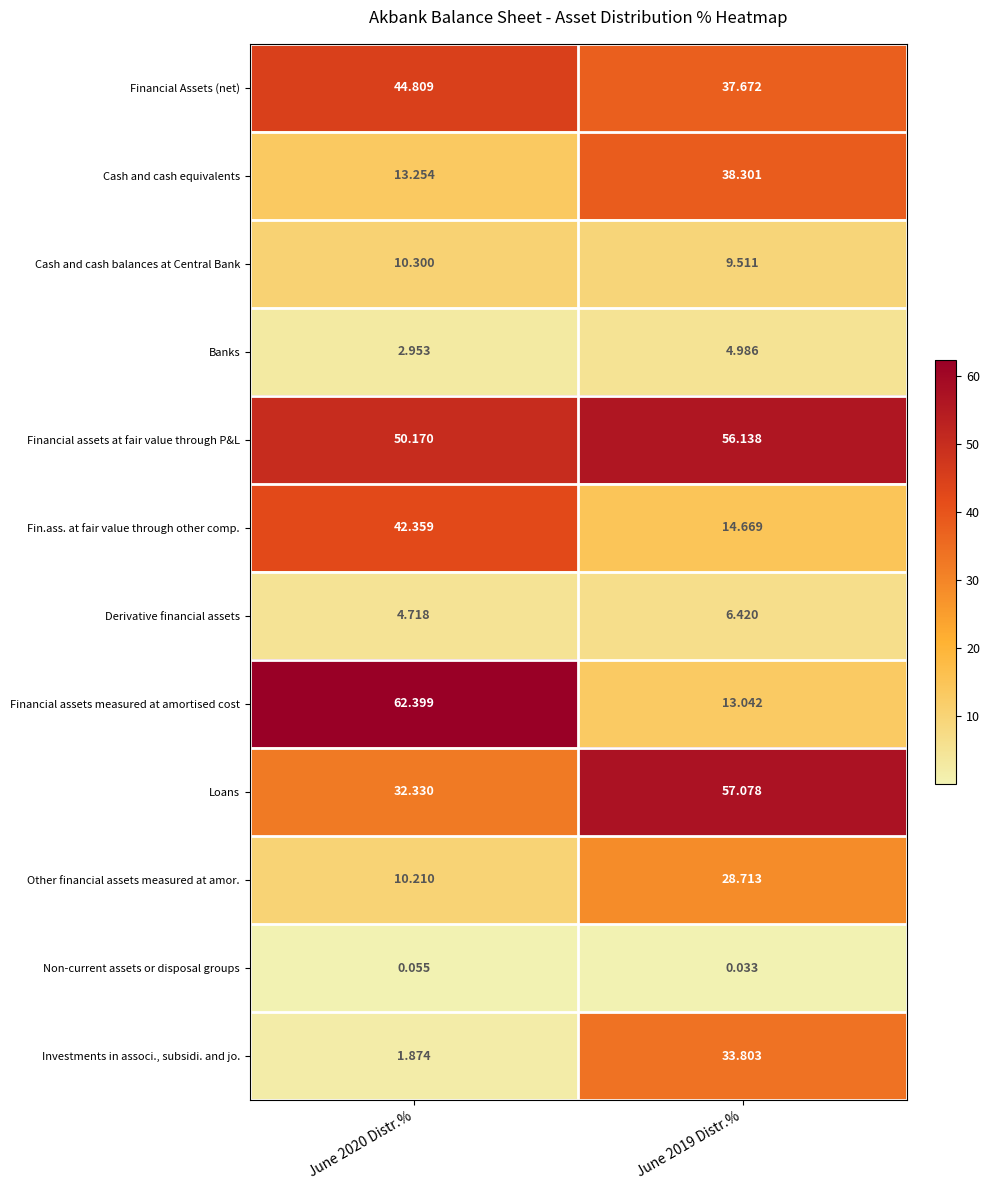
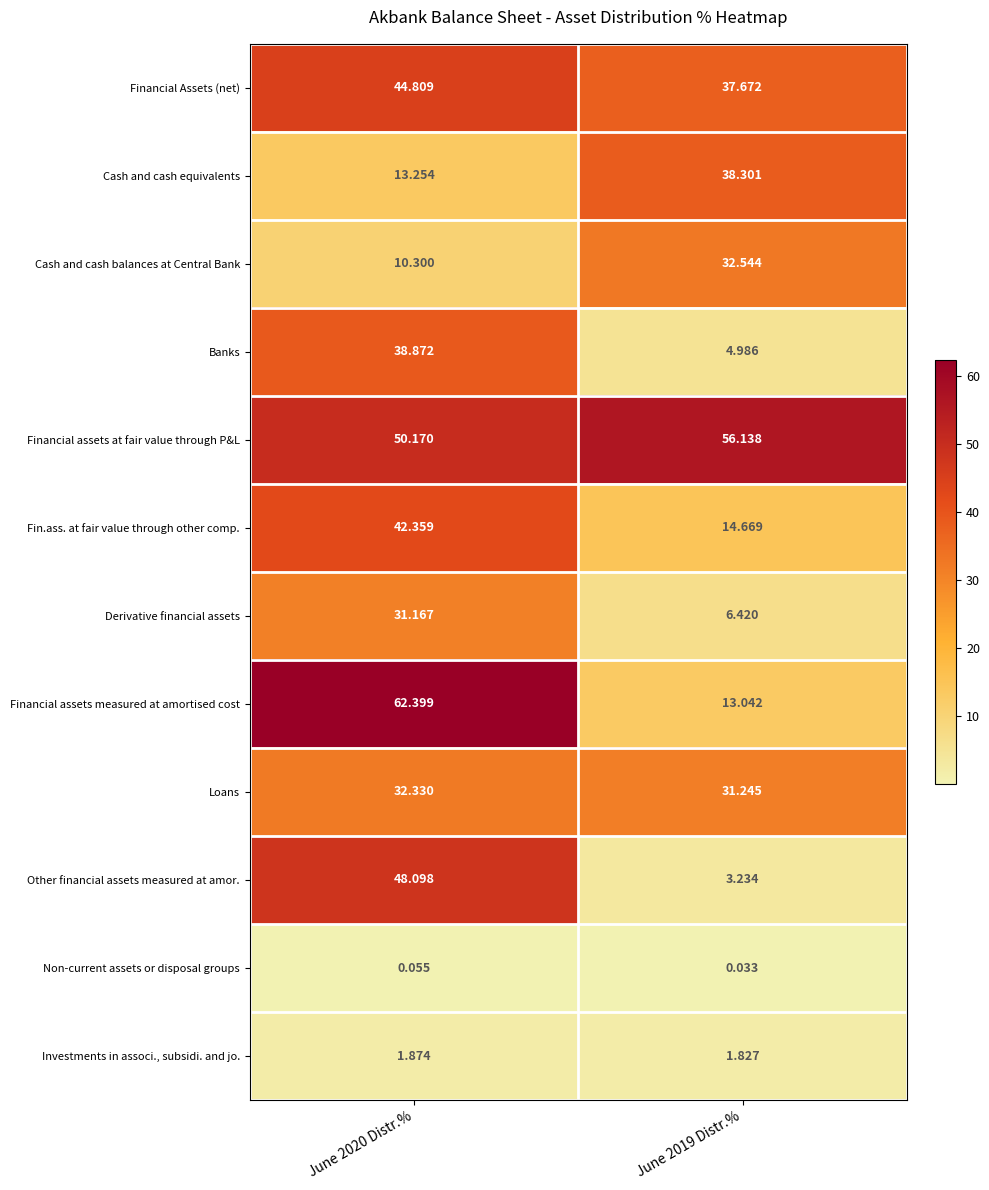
  {
    "Financial Assets (net)": {
      "June 2020 Distr.%": 44.809,
      "June 2019 Distr.%": 37.672
    },
    "Cash and cash equivalents": {
      "June 2020 Distr.%": 13.254,
      "June 2019 Distr.%": 38.301
    },
    "Cash and cash balances at Central Bank": {
      "June 2020 Distr.%": 10.300,
-     "June 2019 Distr.%": 9.511
+     "June 2019 Distr.%": 32.544
    },
    "Banks": {
-     "June 2020 Distr.%": 2.953,
+     "June 2020 Distr.%": 38.872,
      "June 2019 Distr.%": 4.986
    },
    "Financial assets at fair value through P&L": {
      "June 2020 Distr.%": 50.170,
      "June 2019 Distr.%": 56.138
    },
    "Fin.ass. at fair value through other comp.": {
      "June 2020 Distr.%": 42.359,
      "June 2019 Distr.%": 14.669
    },
    "Derivative financial assets": {
-     "June 2020 Distr.%": 4.718,
+     "June 2020 Distr.%": 31.167,
      "June 2019 Distr.%": 6.420
    },
    "Financial assets measured at amortised cost": {
      "June 2020 Distr.%": 62.399,
      "June 2019 Distr.%": 13.042
    },
    "Loans": {
      "June 2020 Distr.%": 32.330,
-     "June 2019 Distr.%": 57.078
+     "June 2019 Distr.%": 31.245
    },
    "Other financial assets measured at amor.": {
-     "June 2020 Distr.%": 10.210,
-     "June 2019 Distr.%": 28.713
+     "June 2020 Distr.%": 48.098,
+     "June 2019 Distr.%": 3.234
    },
    "Non-current assets or disposal groups": {
      "June 2020 Distr.%": 0.055,
      "June 2019 Distr.%": 0.033
    },
    "Investments in associ., subsidi. and jo.": {
      "June 2020 Distr.%": 1.874,
-     "June 2019 Distr.%": 33.803
+     "June 2019 Distr.%": 1.827
    }
  }
